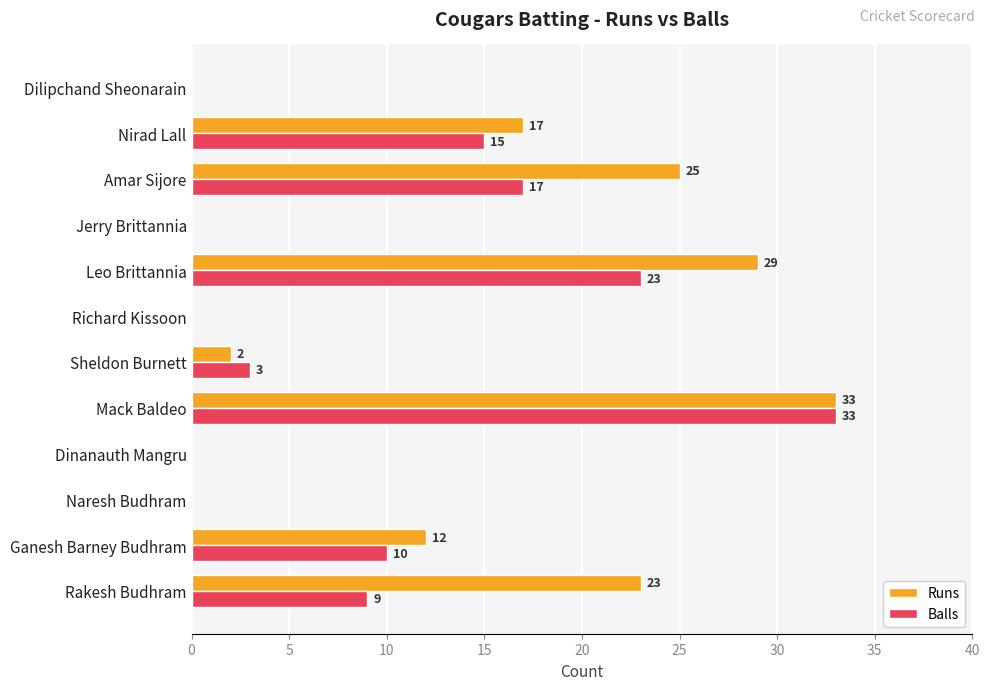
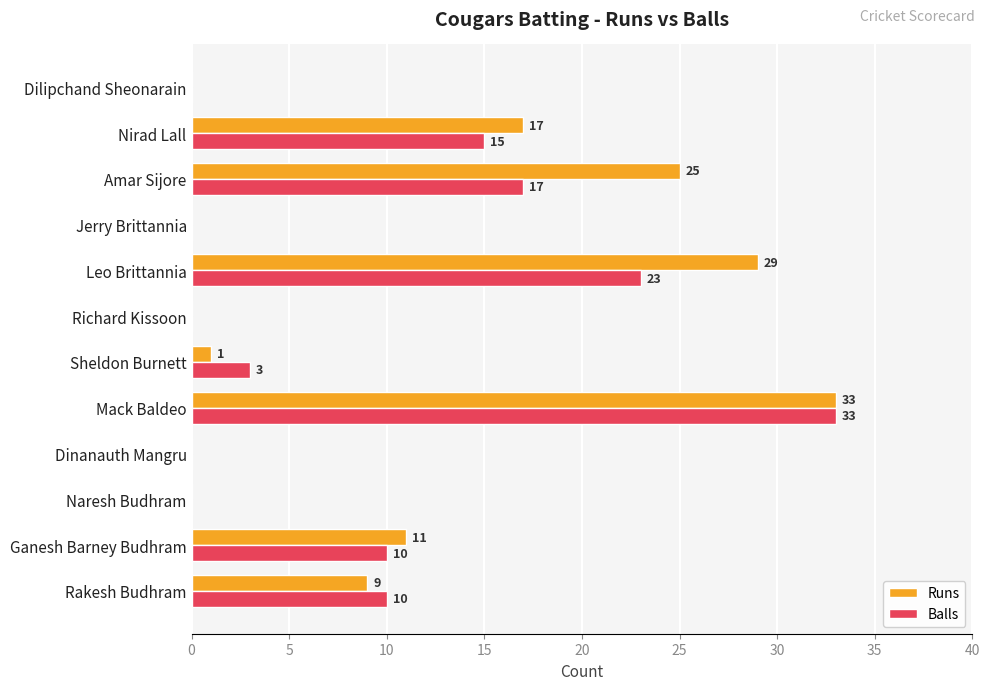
  {
    "Runs": {
      "Nirad Lall": 17,
      "Amar Sijore": 25,
      "Leo Brittannia": 29,
-     "Sheldon Burnett": 2,
+     "Sheldon Burnett": 1,
      "Mack Baldeo": 33,
-     "Ganesh Barney Budhram": 12,
-     "Rakesh Budhram": 23
+     "Ganesh Barney Budhram": 11,
+     "Rakesh Budhram": 9
    },
    "Balls": {
      "Nirad Lall": 15,
      "Amar Sijore": 17,
      "Leo Brittannia": 23,
      "Sheldon Burnett": 3,
      "Mack Baldeo": 33,
      "Ganesh Barney Budhram": 10,
-     "Rakesh Budhram": 9
+     "Rakesh Budhram": 10
    }
  }
